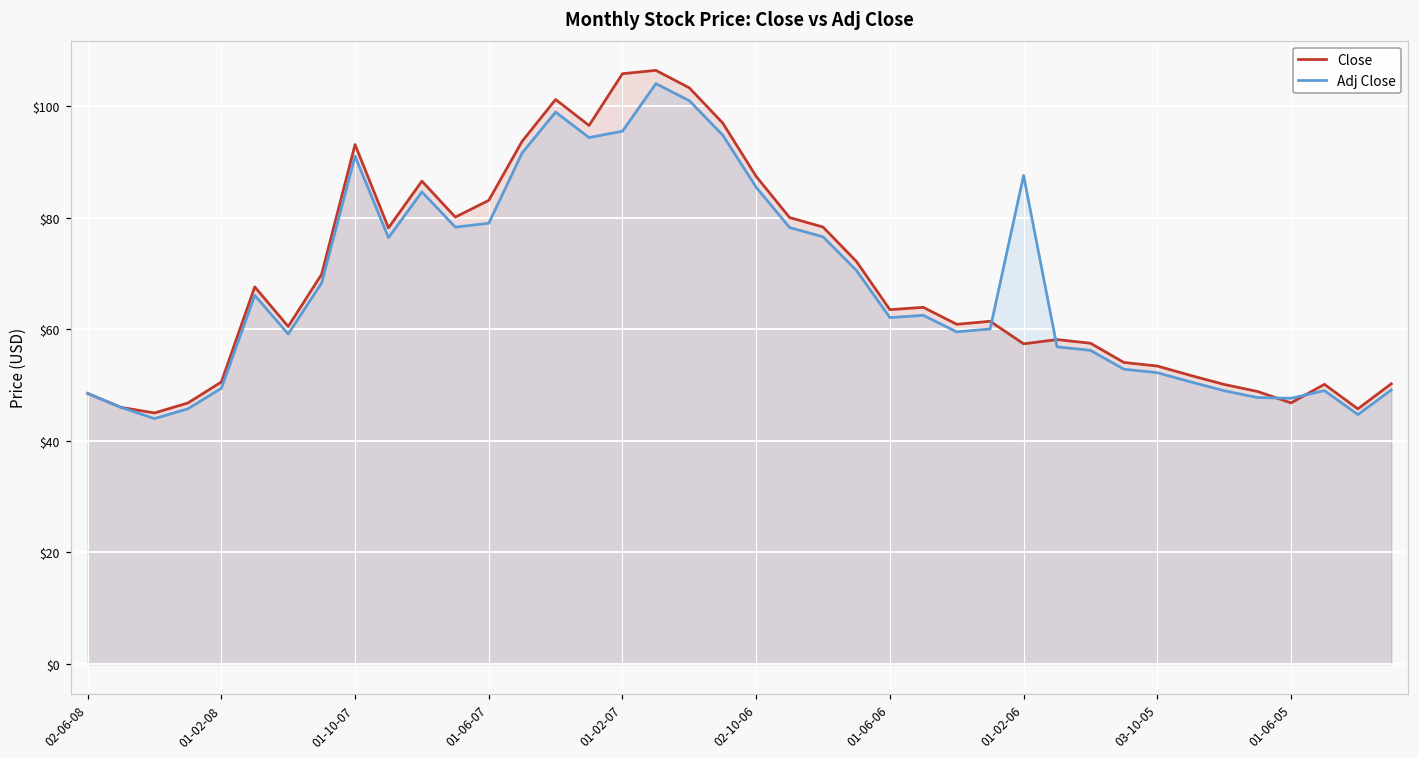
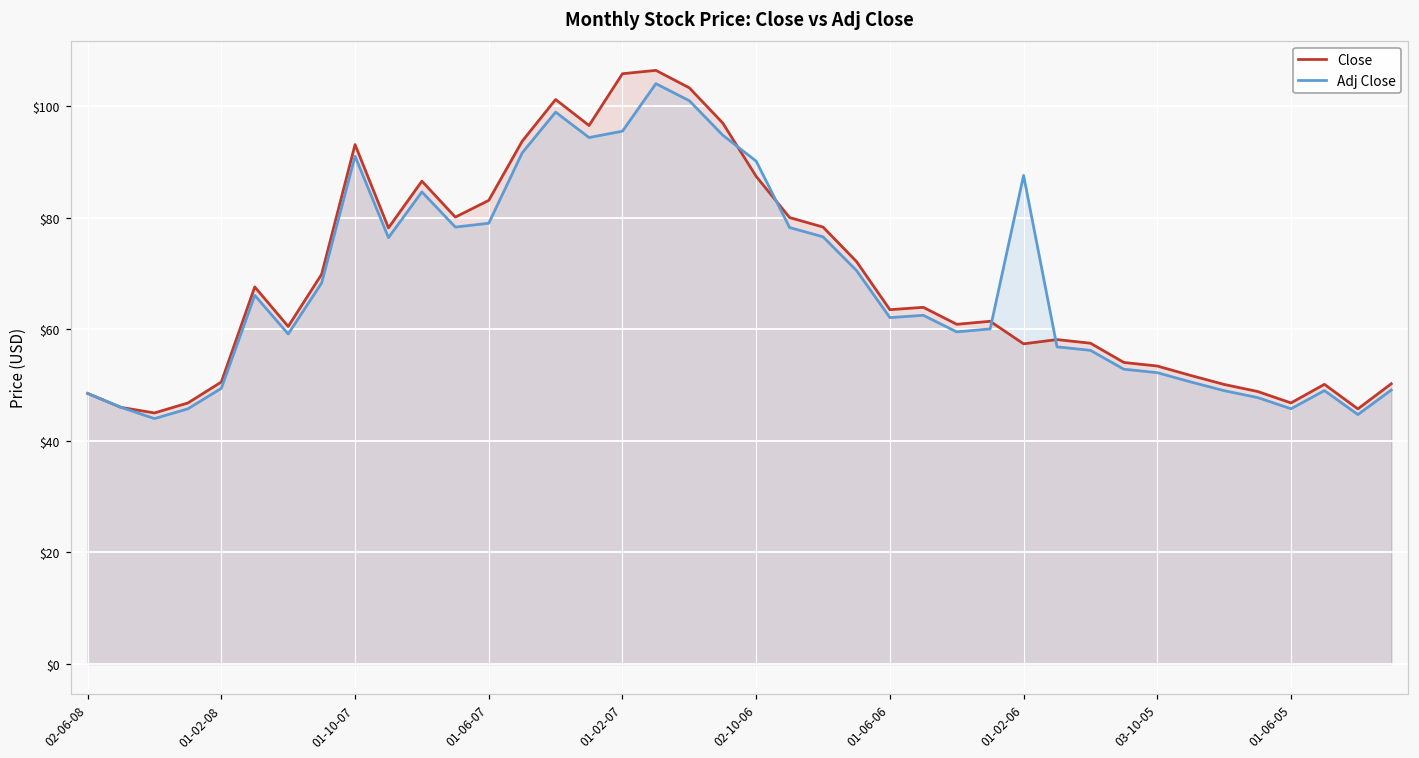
  {
    "Close": {
      "01-02-08": "$51",
      "01-10-07": "$93",
      "01-06-07": "$83",
      "01-02-07": "$106",
      "02-10-06": "$87",
      "01-06-06": "$64",
      "01-02-06": "$57",
      "03-10-05": "$53",
      "01-06-05": "$47"
    },
    "Adj Close": {
      "01-02-08": "$49",
      "01-10-07": "$91",
      "01-06-07": "$79",
      "01-02-07": "$96",
-     "02-10-06": "$85",
+     "02-10-06": "$90",
      "01-06-06": "$62",
      "01-02-06": "$88",
      "03-10-05": "$52",
-     "01-06-05": "$48"
+     "01-06-05": "$46"
    }
  }
